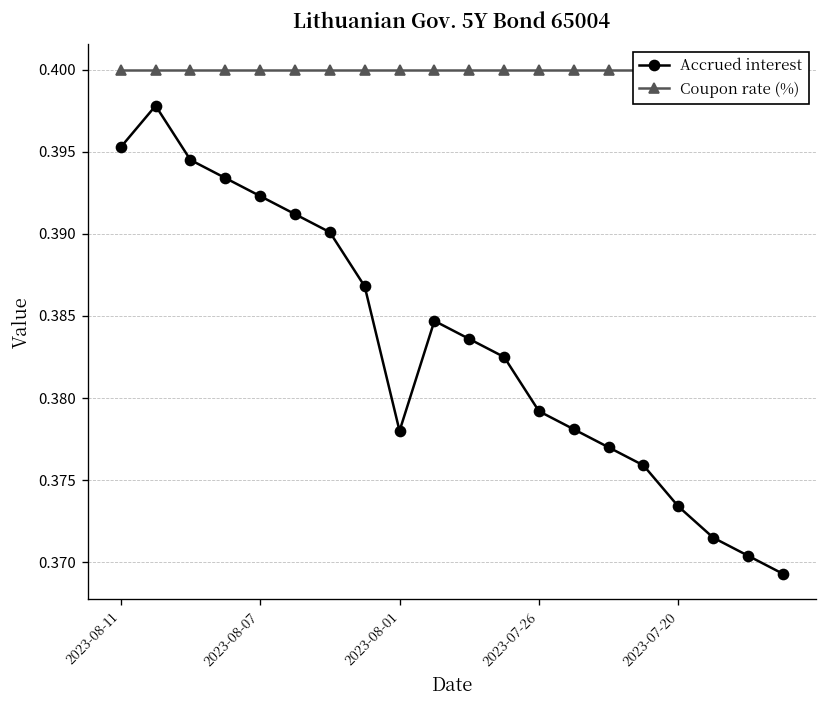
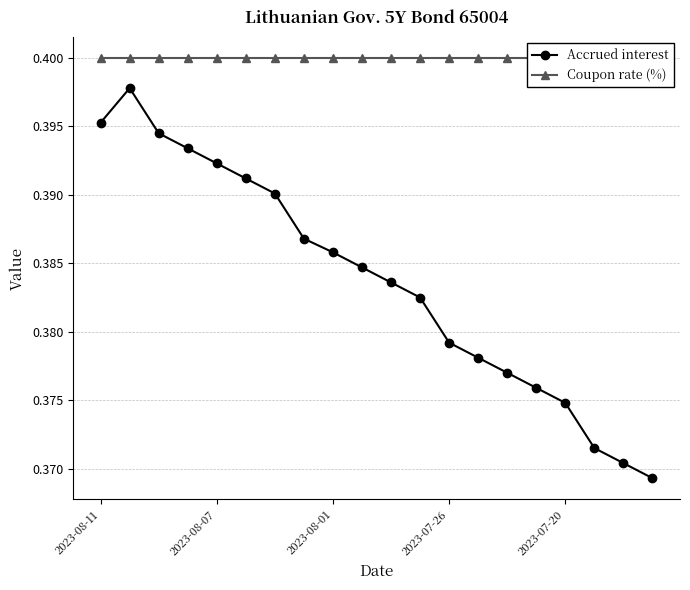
  {
    "Accrued interest": {
      "2023-08-11": 0.3953,
      "2023-08-07": 0.3923,
-     "2023-08-01": 0.3780,
+     "2023-08-01": 0.3858,
      "2023-07-26": 0.3792,
-     "2023-07-20": 0.3734
+     "2023-07-20": 0.3748
    },
    "Coupon rate (%)": {
      "2023-08-11": 0.4000,
      "2023-08-07": 0.4000,
      "2023-08-01": 0.4000,
      "2023-07-26": 0.4000
    }
  }
